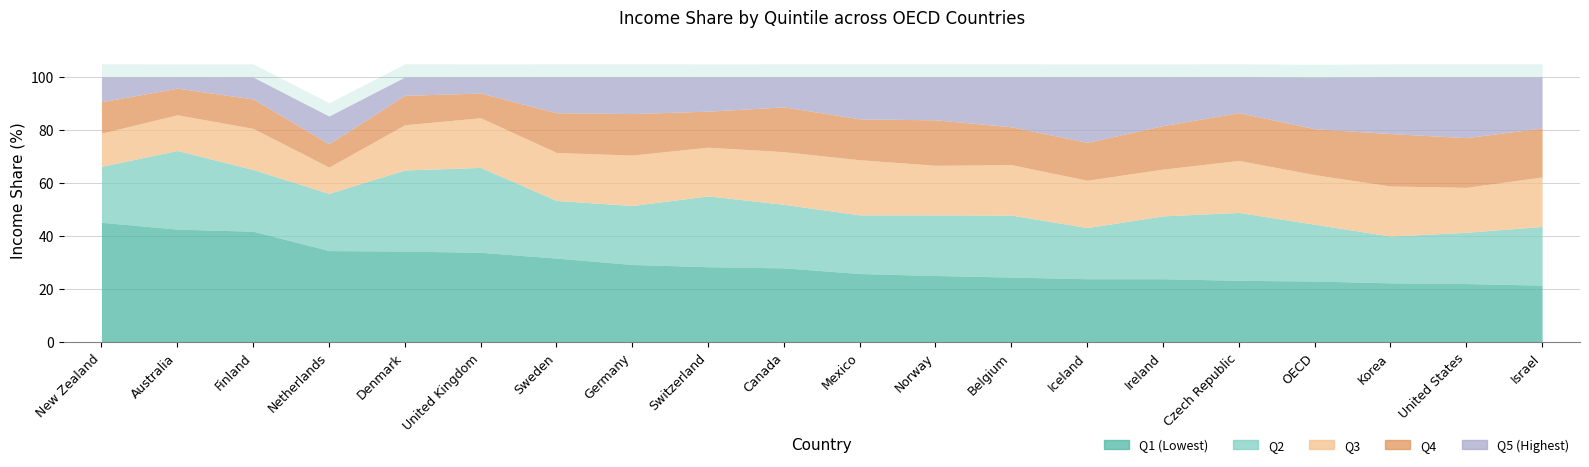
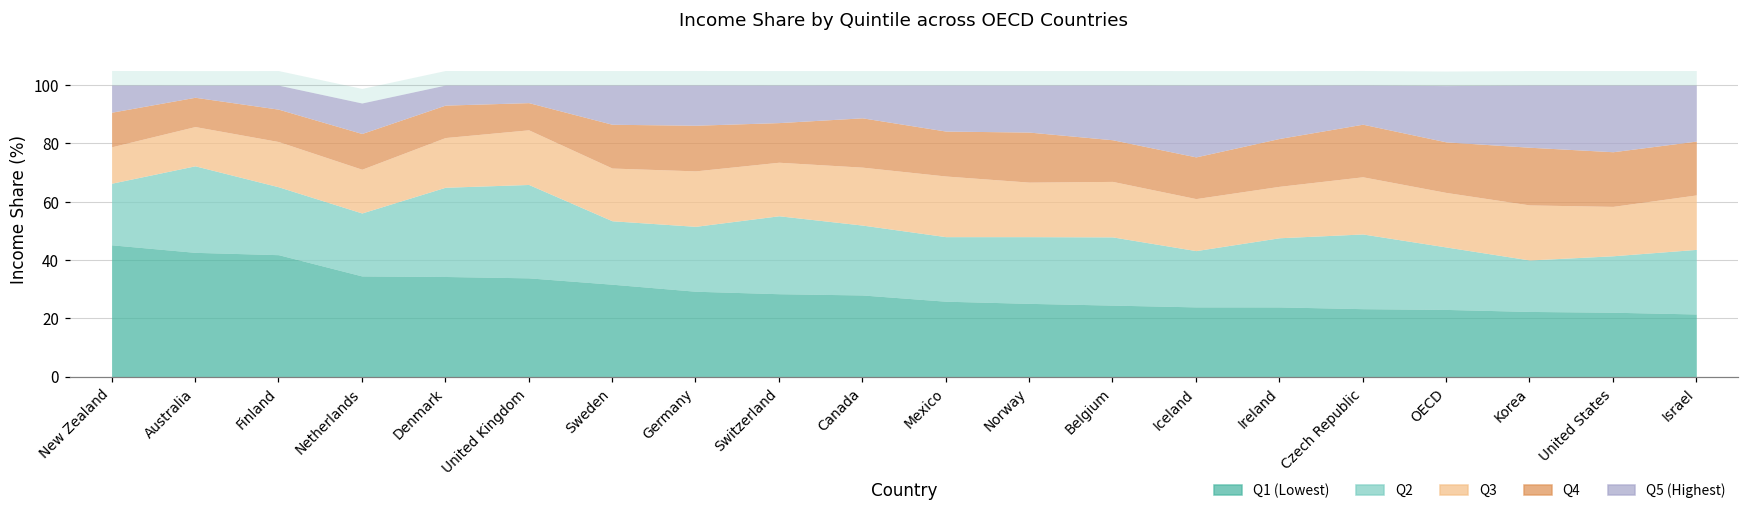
  {
    "Q3": {
      "New Zealand": 12,
      "Australia": 13,
      "Finland": 16,
-     "Netherlands": 10,
+     "Netherlands": 15,
      "Denmark": 17,
      "United Kingdom": 19,
      "Sweden": 18,
      "Germany": 19,
      "Switzerland": 18,
      "Canada": 20,
      "Mexico": 21,
      "Norway": 19,
      "Belgium": 19,
      "Iceland": 18,
      "Ireland": 18,
      "Czech Republic": 20,
      "OECD": 19,
      "Korea": 19,
      "United States": 17,
      "Israel": 19
    },
    "Q4": {
      "New Zealand": 12,
      "Australia": 10,
      "Finland": 11,
-     "Netherlands": 9,
+     "Netherlands": 12,
      "Denmark": 11,
      "United Kingdom": 9,
      "Sweden": 15,
      "Germany": 16,
      "Switzerland": 14,
      "Canada": 17,
      "Mexico": 15,
      "Norway": 17,
      "Belgium": 14,
      "Iceland": 14,
      "Ireland": 16,
      "Czech Republic": 18,
      "OECD": 17,
      "Korea": 20,
      "United States": 19,
      "Israel": 18
    }
  }
